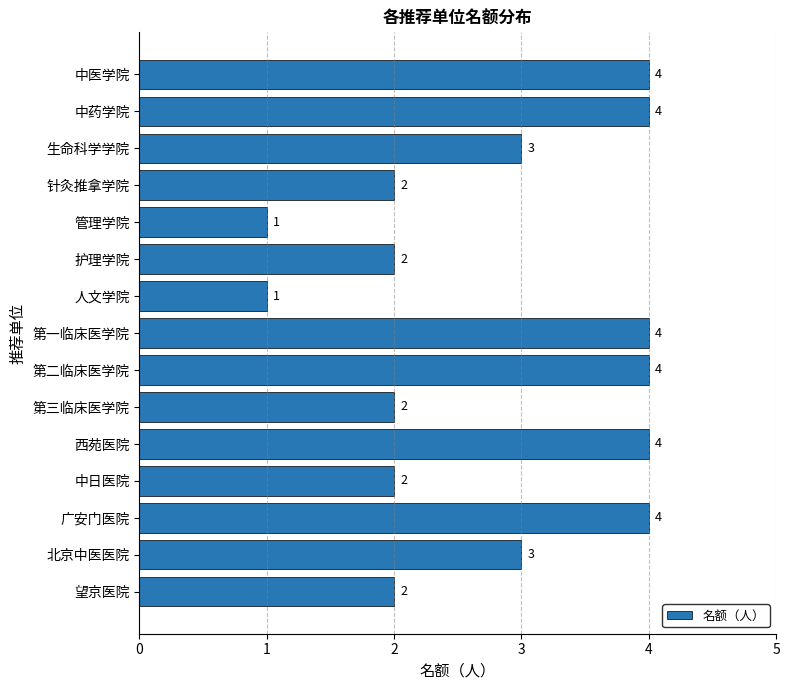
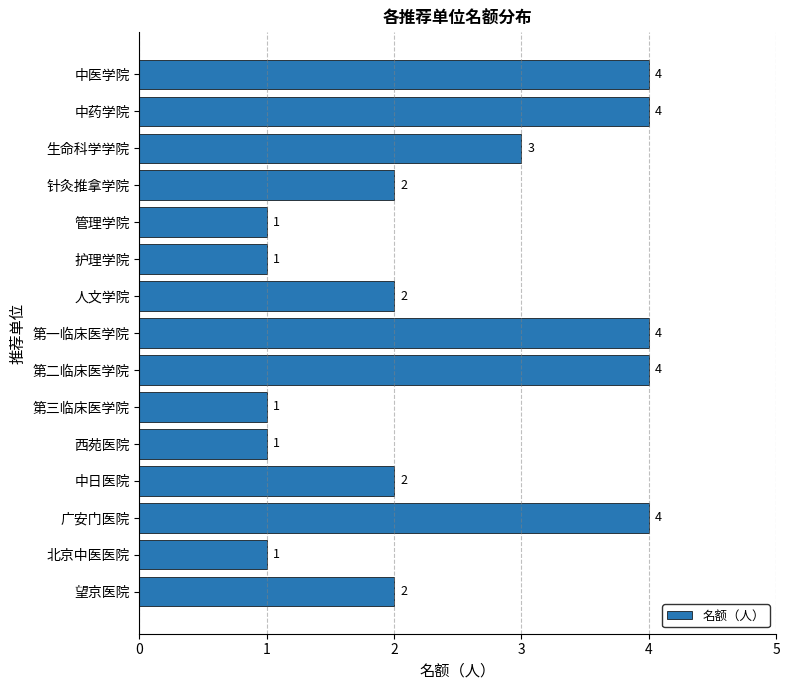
  {
    "中医学院": 4,
    "中药学院": 4,
    "生命科学学院": 3,
    "针灸推拿学院": 2,
    "管理学院": 1,
-   "护理学院": 2,
-   "人文学院": 1,
+   "护理学院": 1,
+   "人文学院": 2,
    "第一临床医学院": 4,
    "第二临床医学院": 4,
-   "第三临床医学院": 2,
-   "西苑医院": 4,
+   "第三临床医学院": 1,
+   "西苑医院": 1,
    "中日医院": 2,
    "广安门医院": 4,
-   "北京中医医院": 3,
+   "北京中医医院": 1,
    "望京医院": 2
  }
